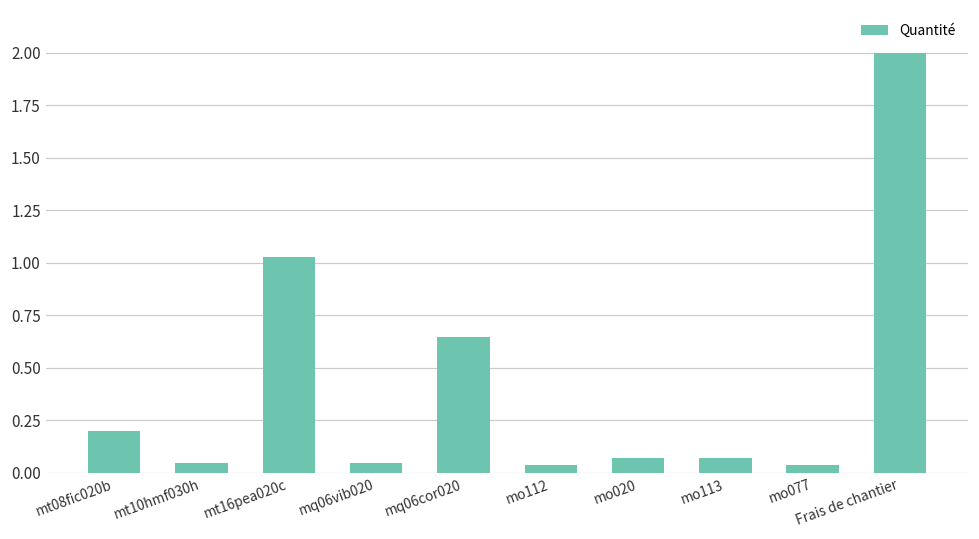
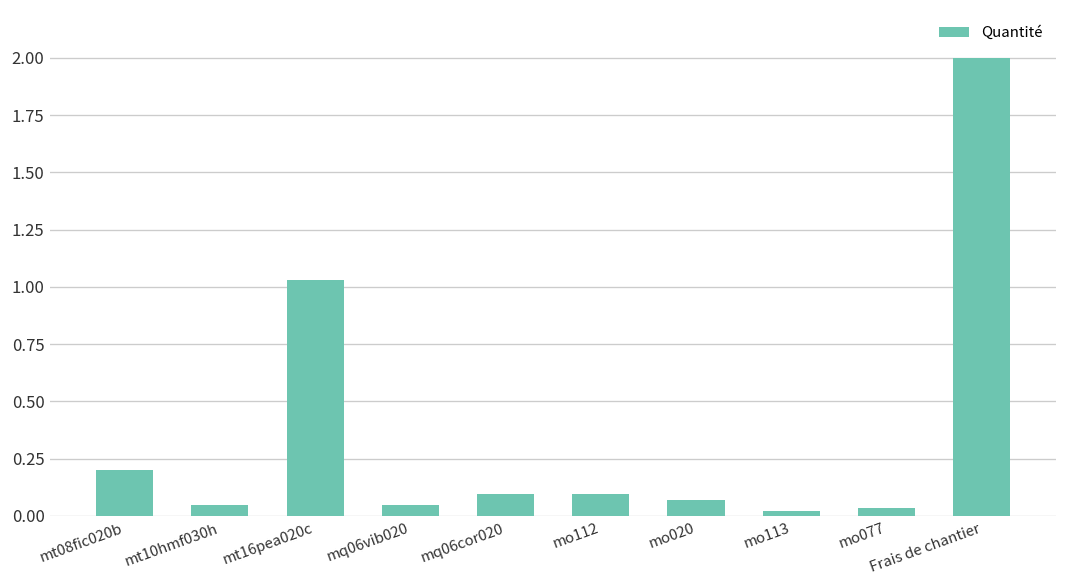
  {
    "mt08fic020b": 0.20,
    "mt10hmf030h": 0.05,
    "mt16pea020c": 1.03,
    "mq06vib020": 0.05,
-   "mq06cor020": 0.65,
-   "mo112": 0.04,
+   "mq06cor020": 0.09,
+   "mo112": 0.10,
    "mo020": 0.07,
-   "mo113": 0.07,
+   "mo113": 0.02,
    "mo077": 0.04,
    "Frais de chantier": 2.00
  }
